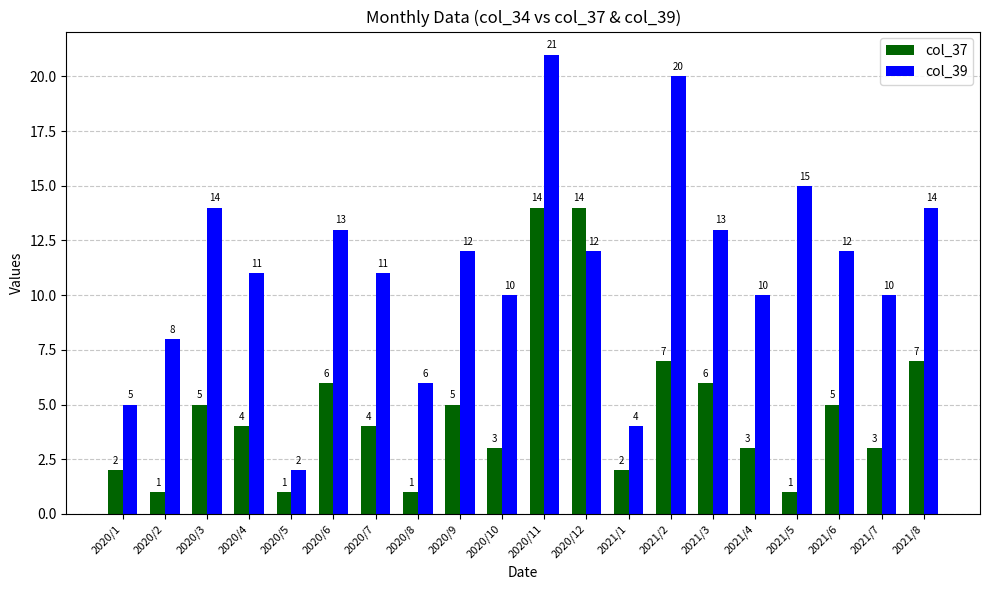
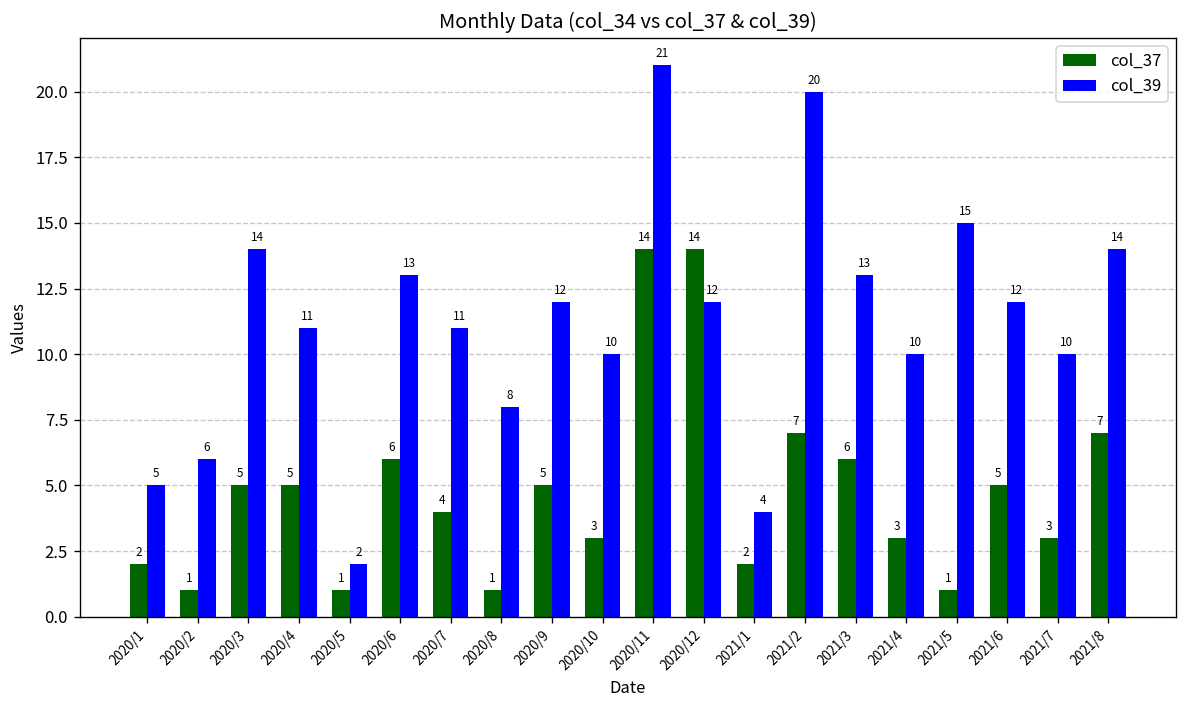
  {
    "col_37": {
      "2020/1": 2,
      "2020/2": 1,
      "2020/3": 5,
-     "2020/4": 4,
+     "2020/4": 5,
      "2020/5": 1,
      "2020/6": 6,
      "2020/7": 4,
      "2020/8": 1,
      "2020/9": 5,
      "2020/10": 3,
      "2020/11": 14,
      "2020/12": 14,
      "2021/1": 2,
      "2021/2": 7,
      "2021/3": 6,
      "2021/4": 3,
      "2021/5": 1,
      "2021/6": 5,
      "2021/7": 3,
      "2021/8": 7
    },
    "col_39": {
      "2020/1": 5,
-     "2020/2": 8,
+     "2020/2": 6,
      "2020/3": 14,
      "2020/4": 11,
      "2020/5": 2,
      "2020/6": 13,
      "2020/7": 11,
-     "2020/8": 6,
+     "2020/8": 8,
      "2020/9": 12,
      "2020/10": 10,
      "2020/11": 21,
      "2020/12": 12,
      "2021/1": 4,
      "2021/2": 20,
      "2021/3": 13,
      "2021/4": 10,
      "2021/5": 15,
      "2021/6": 12,
      "2021/7": 10,
      "2021/8": 14
    }
  }
